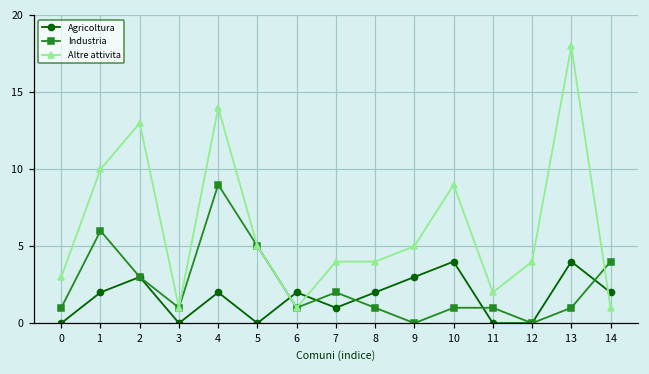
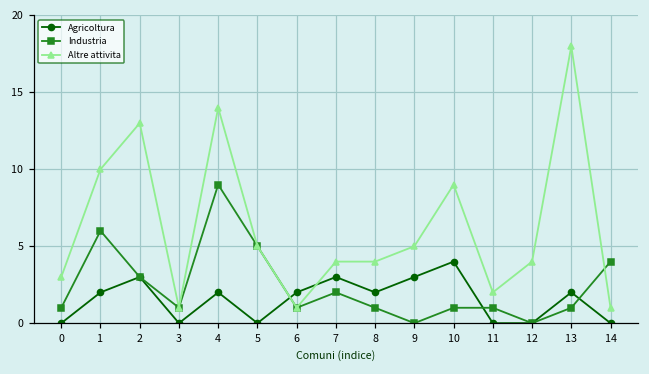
  {
    "Agricoltura": {
      "0": 0,
      "1": 2,
      "3": 0,
      "4": 2,
      "5": 0,
      "6": 2,
-     "7": 1,
+     "7": 3,
      "8": 2,
      "9": 3,
      "10": 4,
      "11": 0,
-     "13": 4,
-     "14": 2
+     "13": 2,
+     "14": 0
    },
    "Industria": {
      "0": 1,
      "1": 6,
      "4": 9,
      "7": 2,
      "8": 1,
      "9": 0,
      "10": 1,
      "11": 1,
      "13": 1,
      "14": 4
    },
    "Altre attivita": {
      "0": 3,
      "1": 10,
      "2": 13,
      "4": 14,
      "7": 4,
      "8": 4,
      "9": 5,
      "10": 9,
      "11": 2,
      "12": 4,
      "13": 18,
      "14": 1
    }
  }
